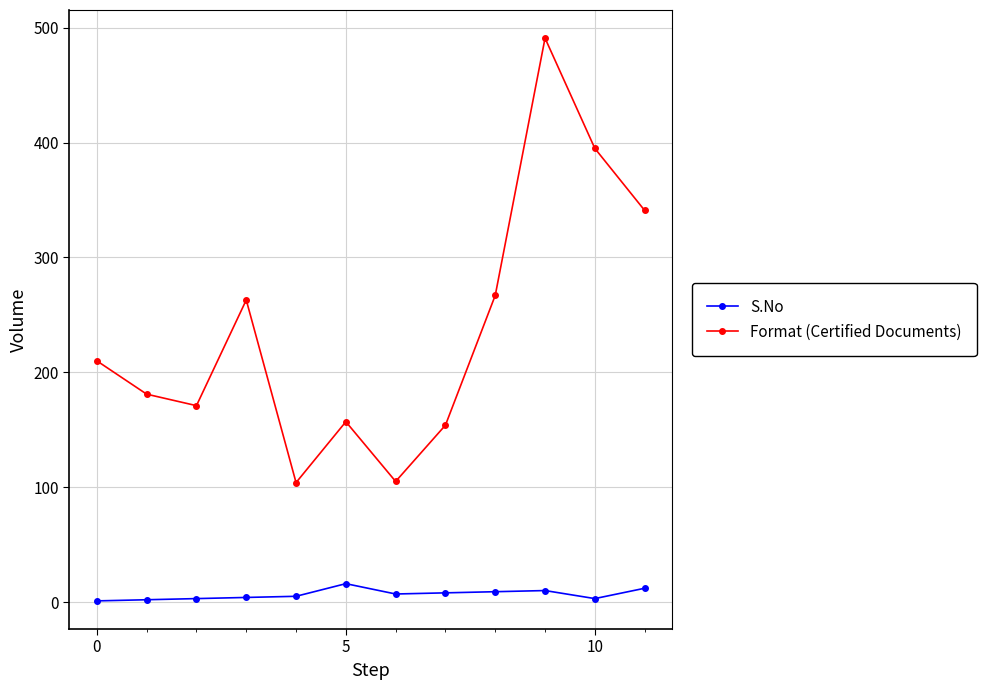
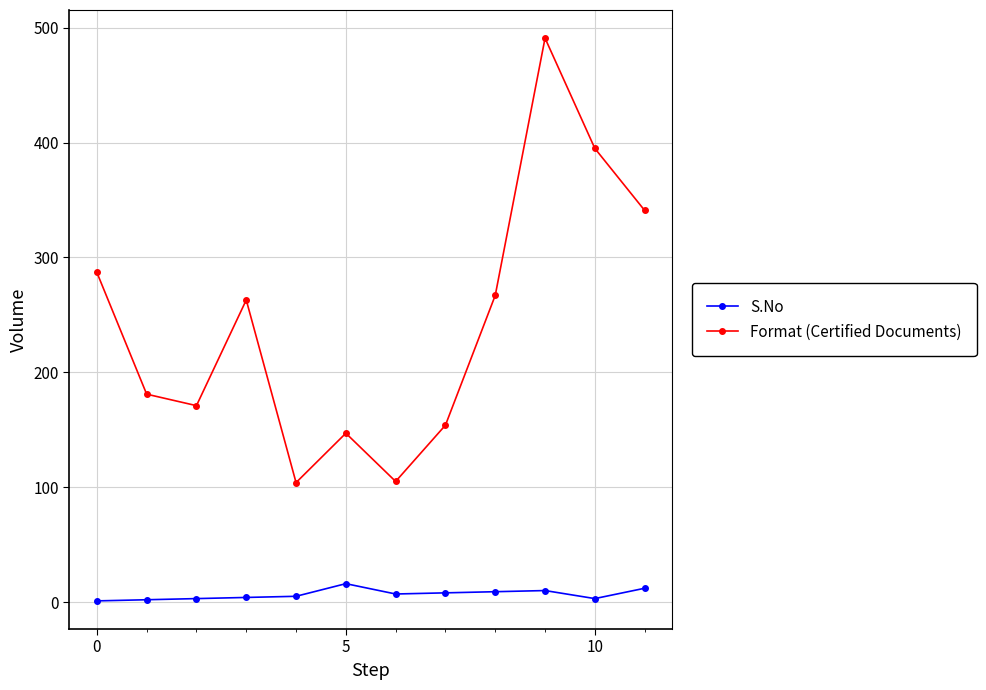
  {
    "S.No": {
      "0": 1,
      "5": 16,
      "10": 3
    },
    "Format (Certified Documents)": {
-     "0": 210,
-     "5": 157,
+     "0": 287,
+     "5": 147,
      "10": 395
    }
  }
